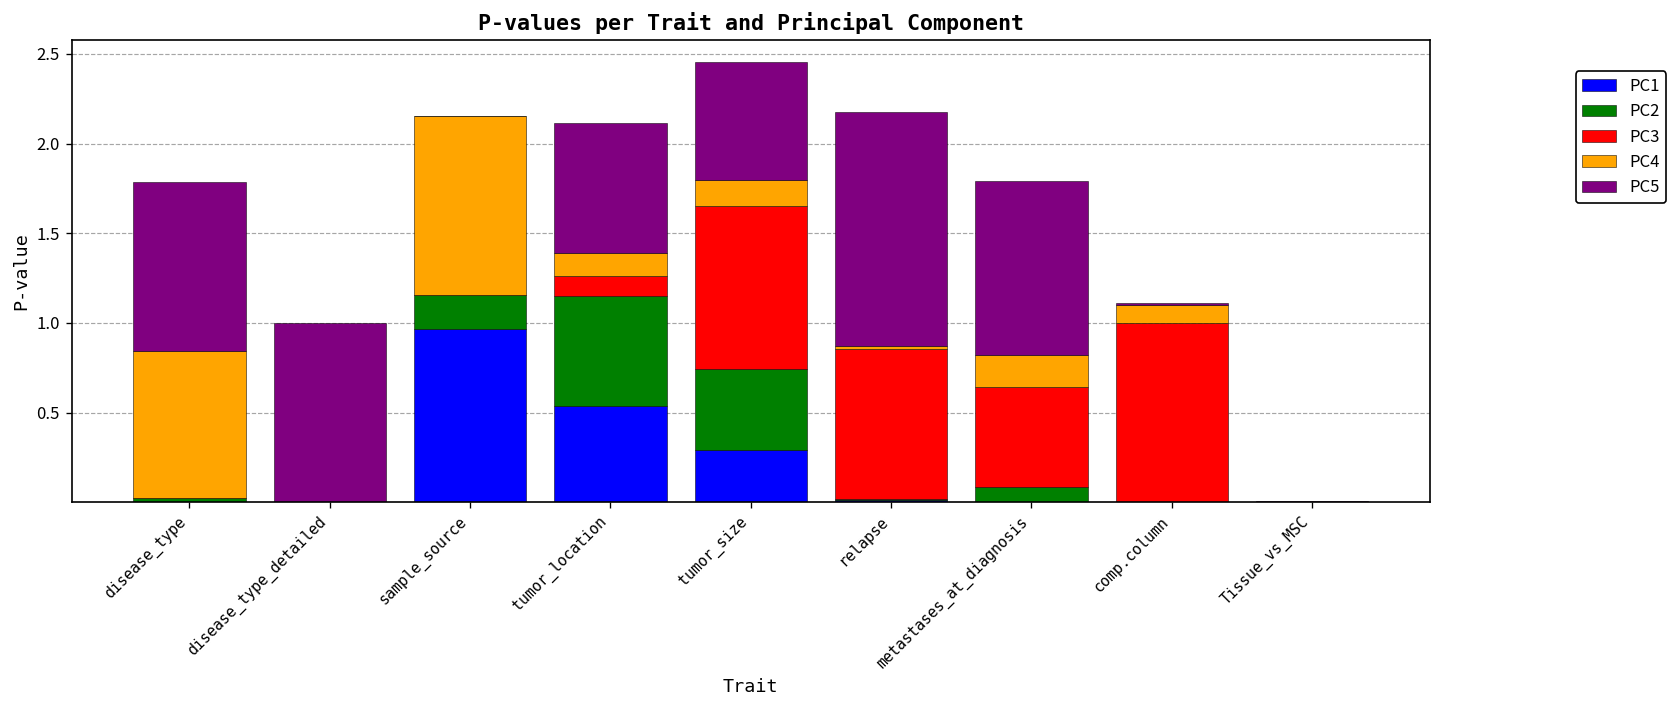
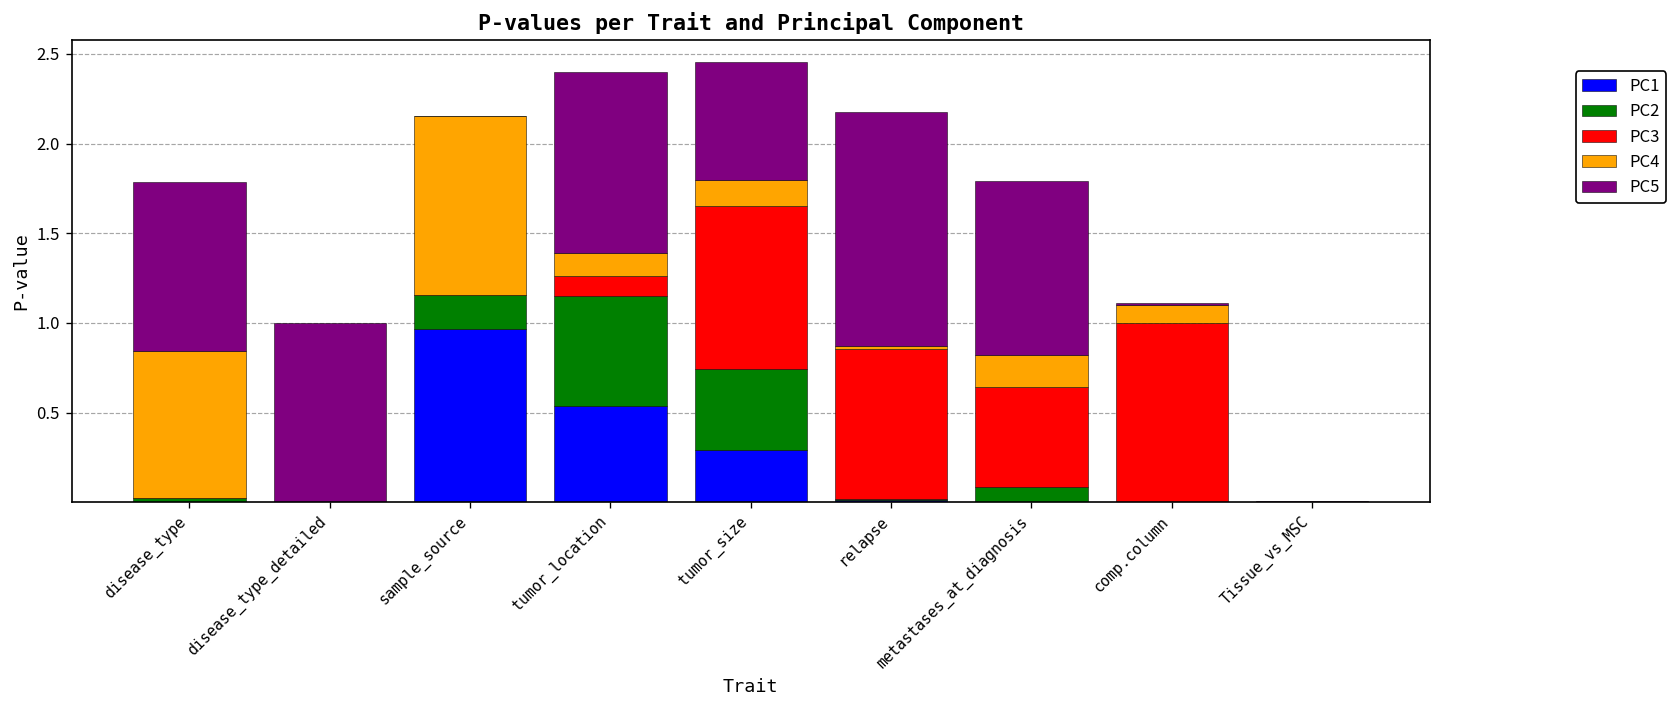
  {
    "PC1": {
      "sample_source": 0.97,
      "tumor_location": 0.54,
      "tumor_size": 0.29
    },
    "PC2": {
      "disease_type": 0.02,
      "sample_source": 0.19,
      "tumor_location": 0.61,
      "tumor_size": 0.45,
      "metastases_at_diagnosis": 0.08
    },
    "PC3": {
      "tumor_location": 0.11,
      "tumor_size": 0.91,
      "relapse": 0.84,
      "metastases_at_diagnosis": 0.56,
      "comp.column": 1.00
    },
    "PC4": {
      "disease_type": 0.82,
      "sample_source": 1.00,
      "tumor_location": 0.13,
      "tumor_size": 0.14,
      "metastases_at_diagnosis": 0.18,
      "comp.column": 0.10
    },
    "PC5": {
      "disease_type": 0.94,
      "disease_type_detailed": 1.00,
-     "tumor_location": 0.73,
+     "tumor_location": 1.01,
      "tumor_size": 0.66,
      "relapse": 1.30,
      "metastases_at_diagnosis": 0.97
    }
  }
